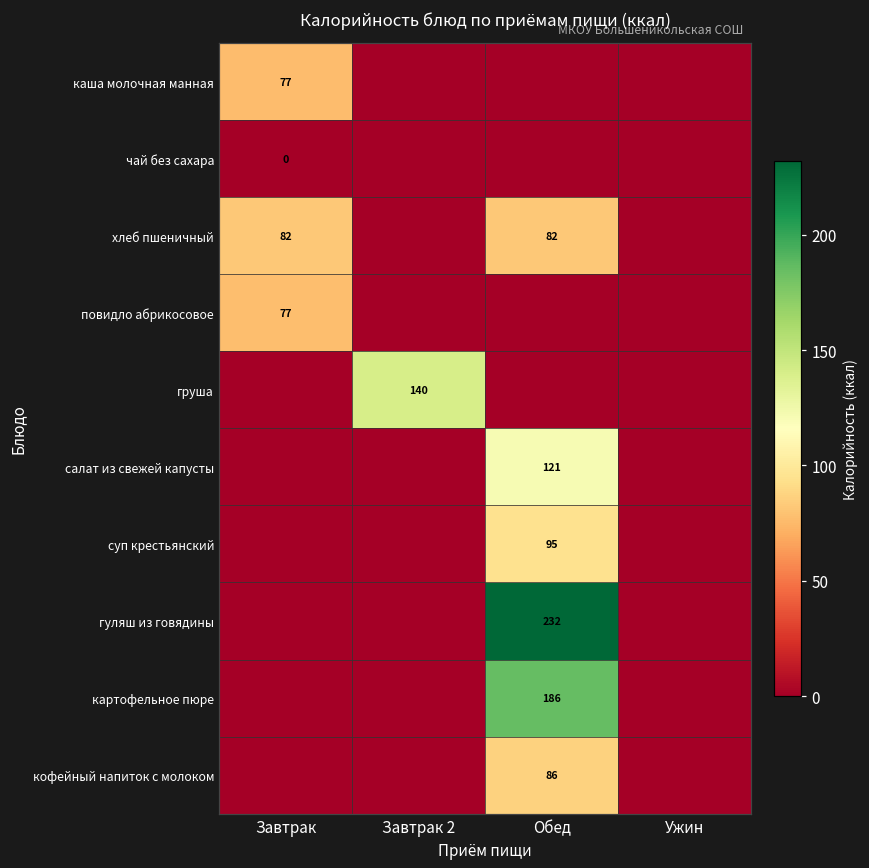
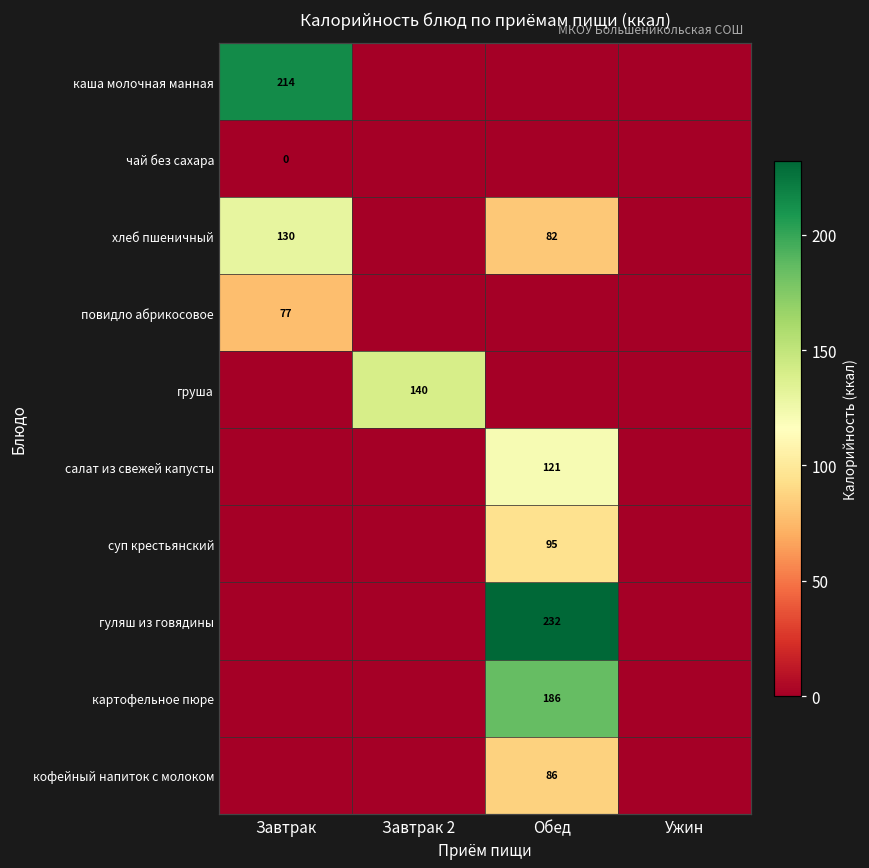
  {
    "каша молочная манная": {
-     "Завтрак": 77
+     "Завтрак": 214
    },
    "чай без сахара": {
      "Завтрак": 0
    },
    "хлеб пшеничный": {
-     "Завтрак": 82,
+     "Завтрак": 130,
      "Обед": 82
    },
    "повидло абрикосовое": {
      "Завтрак": 77
    },
    "груша": {
      "Завтрак 2": 140
    },
    "салат из свежей капусты": {
      "Обед": 121
    },
    "суп крестьянский": {
      "Обед": 95
    },
    "гуляш из говядины": {
      "Обед": 232
    },
    "картофельное пюре": {
      "Обед": 186
    },
    "кофейный напиток с молоком": {
      "Обед": 86
    }
  }
